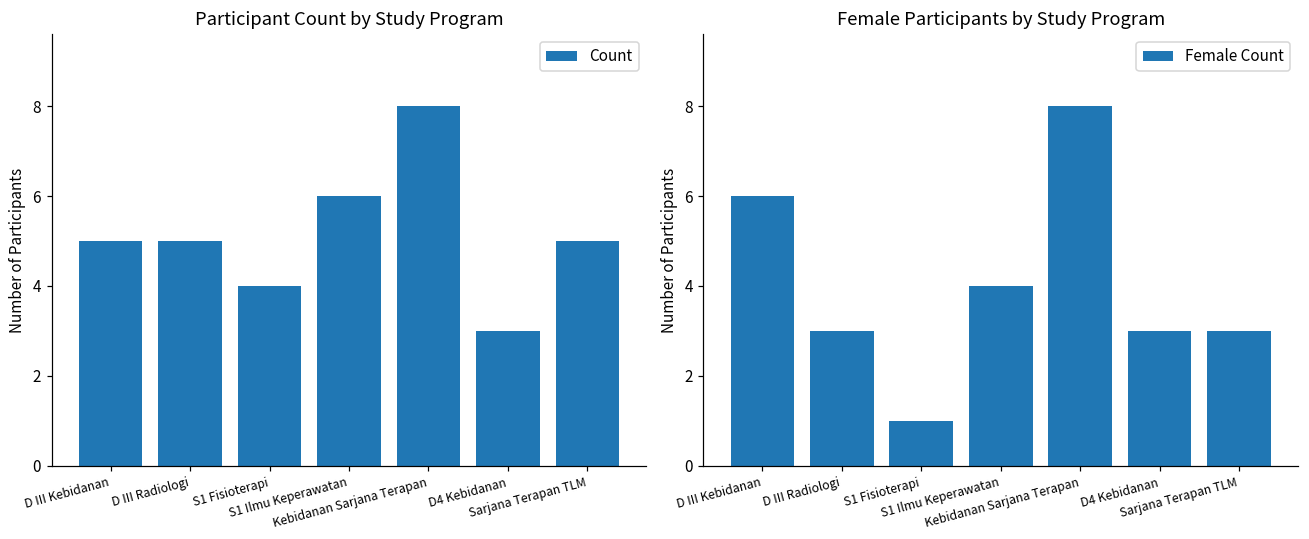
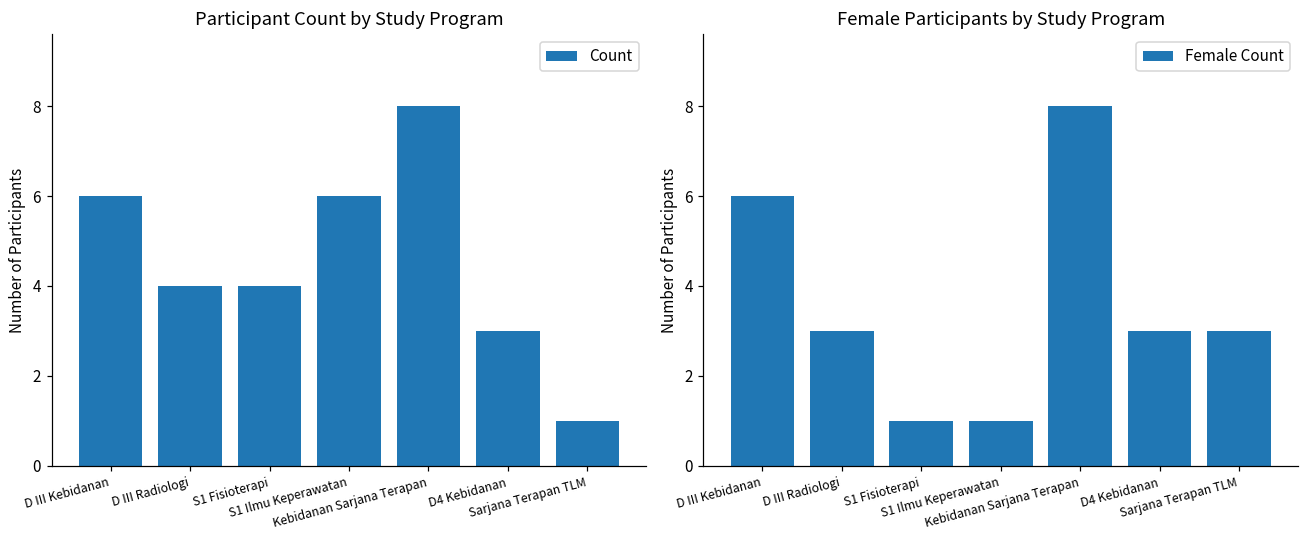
  {
    "Participant Count by Study Program": {
-     "D III Kebidanan": 5,
-     "D III Radiologi": 5,
+     "D III Kebidanan": 6,
+     "D III Radiologi": 4,
      "S1 Fisioterapi": 4,
      "S1 Ilmu Keperawatan": 6,
      "Kebidanan Sarjana Terapan": 8,
      "D4 Kebidanan": 3,
-     "Sarjana Terapan TLM": 5
+     "Sarjana Terapan TLM": 1
    },
    "Female Participants by Study Program": {
      "D III Kebidanan": 6,
      "D III Radiologi": 3,
      "S1 Fisioterapi": 1,
-     "S1 Ilmu Keperawatan": 4,
+     "S1 Ilmu Keperawatan": 1,
      "Kebidanan Sarjana Terapan": 8,
      "D4 Kebidanan": 3,
      "Sarjana Terapan TLM": 3
    }
  }
